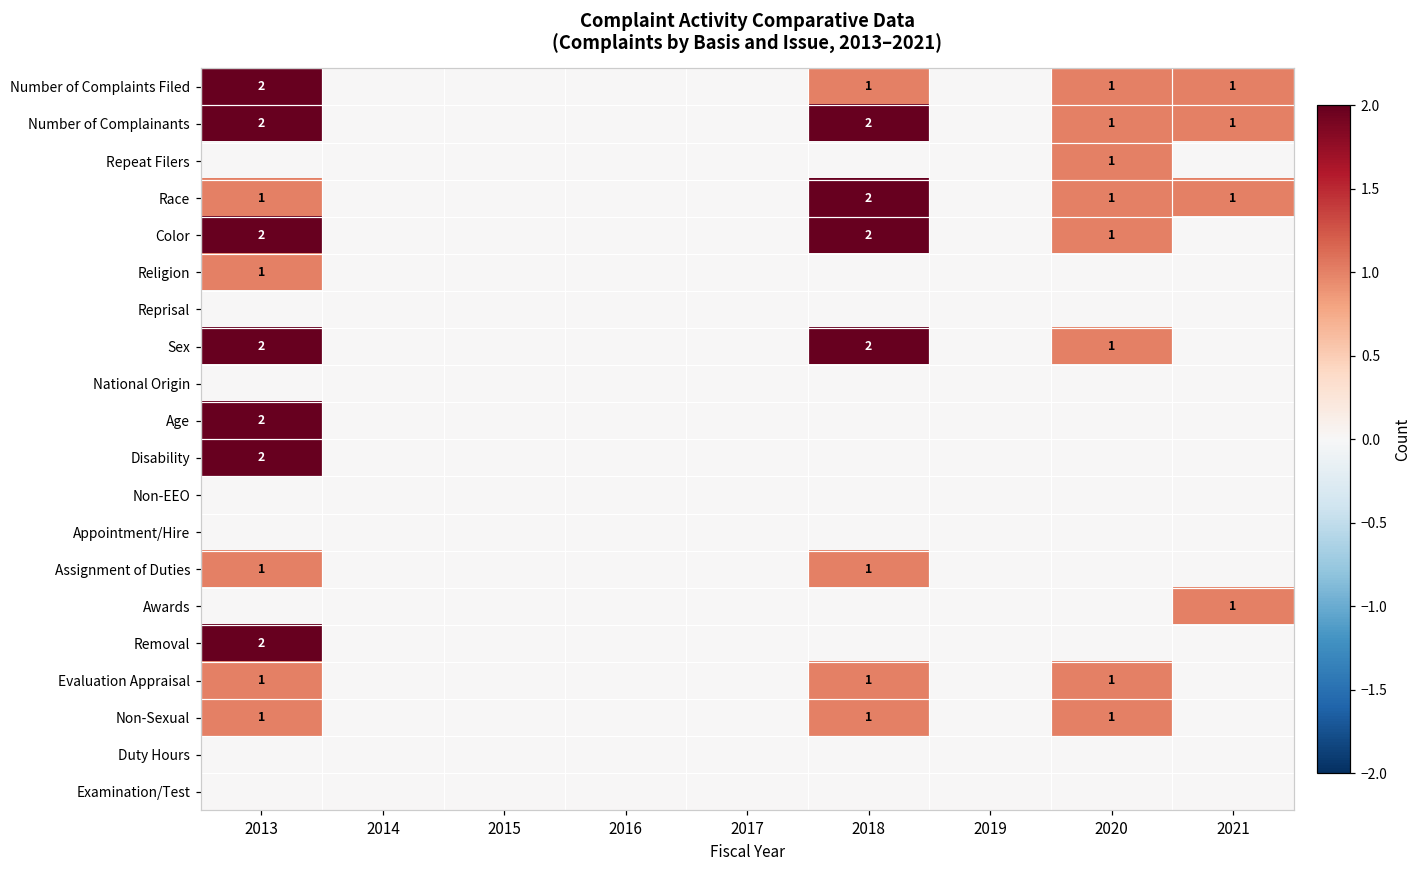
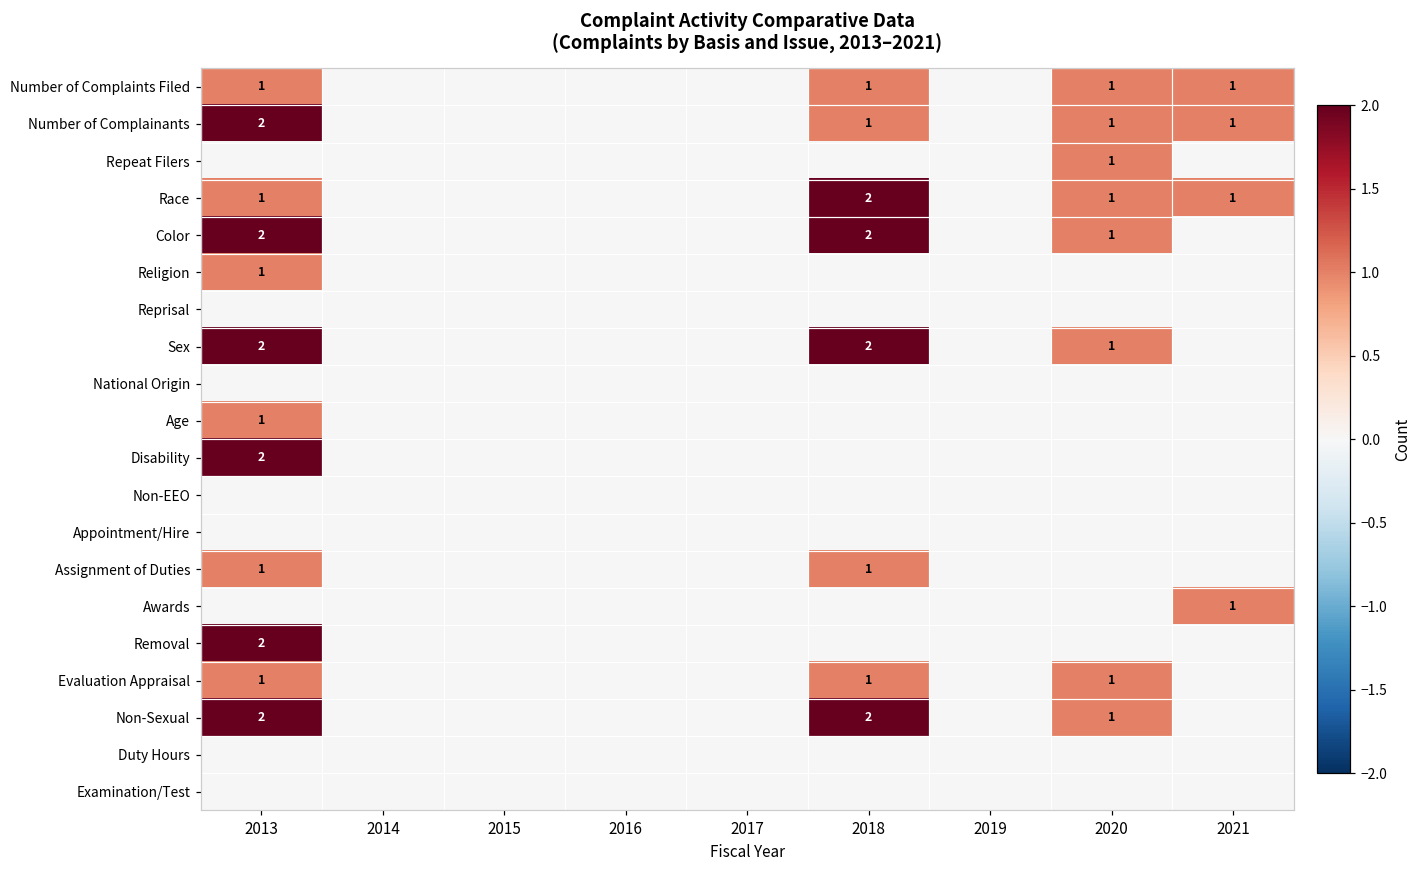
  {
    "Number of Complaints Filed": {
-     "2013": 2,
+     "2013": 1,
      "2018": 1,
      "2020": 1,
      "2021": 1
    },
    "Number of Complainants": {
      "2013": 2,
-     "2018": 2,
+     "2018": 1,
      "2020": 1,
      "2021": 1
    },
    "Repeat Filers": {
      "2020": 1
    },
    "Race": {
      "2013": 1,
      "2018": 2,
      "2020": 1,
      "2021": 1
    },
    "Color": {
      "2013": 2,
      "2018": 2,
      "2020": 1
    },
    "Religion": {
      "2013": 1
    },
    "Sex": {
      "2013": 2,
      "2018": 2,
      "2020": 1
    },
    "Age": {
-     "2013": 2
+     "2013": 1
    },
    "Disability": {
      "2013": 2
    },
    "Assignment of Duties": {
      "2013": 1,
      "2018": 1
    },
    "Awards": {
      "2021": 1
    },
    "Removal": {
      "2013": 2
    },
    "Evaluation Appraisal": {
      "2013": 1,
      "2018": 1,
      "2020": 1
    },
    "Non-Sexual": {
-     "2013": 1,
-     "2018": 1,
+     "2013": 2,
+     "2018": 2,
      "2020": 1
    }
  }
